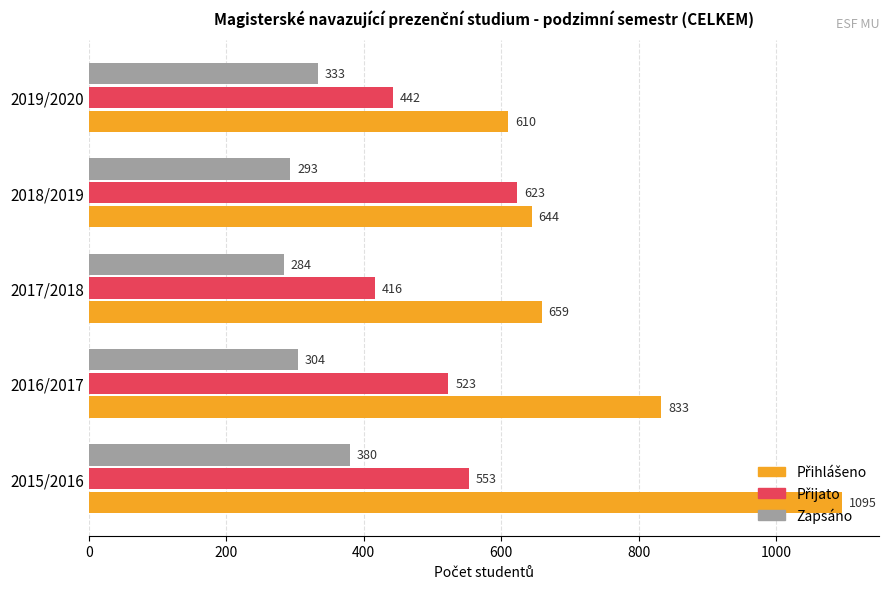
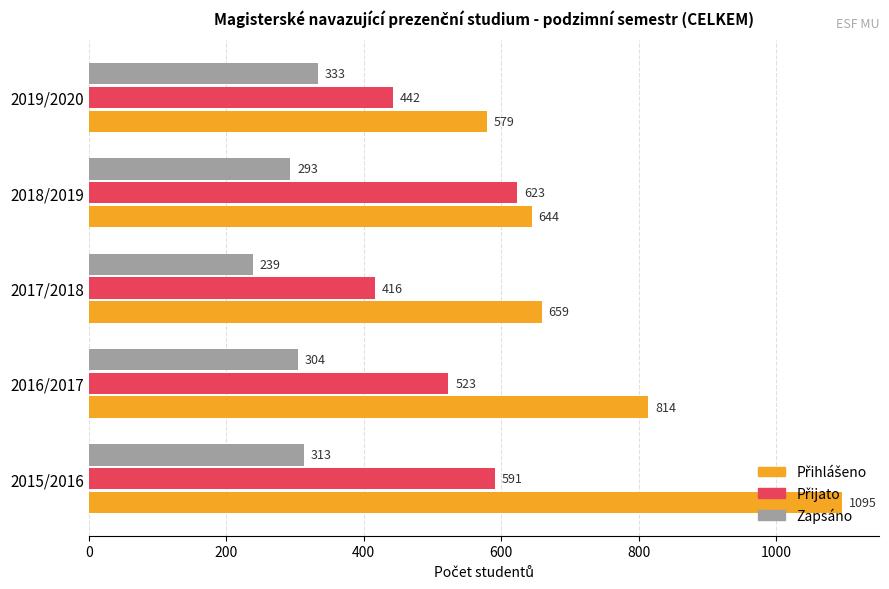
  {
    "Přihlášeno": {
-     "2019/2020": 610,
+     "2019/2020": 579,
      "2018/2019": 644,
      "2017/2018": 659,
-     "2016/2017": 833,
+     "2016/2017": 814,
      "2015/2016": 1095
    },
    "Přijato": {
      "2019/2020": 442,
      "2018/2019": 623,
      "2017/2018": 416,
      "2016/2017": 523,
-     "2015/2016": 553
+     "2015/2016": 591
    },
    "Zapsáno": {
      "2019/2020": 333,
      "2018/2019": 293,
-     "2017/2018": 284,
+     "2017/2018": 239,
      "2016/2017": 304,
-     "2015/2016": 380
+     "2015/2016": 313
    }
  }
